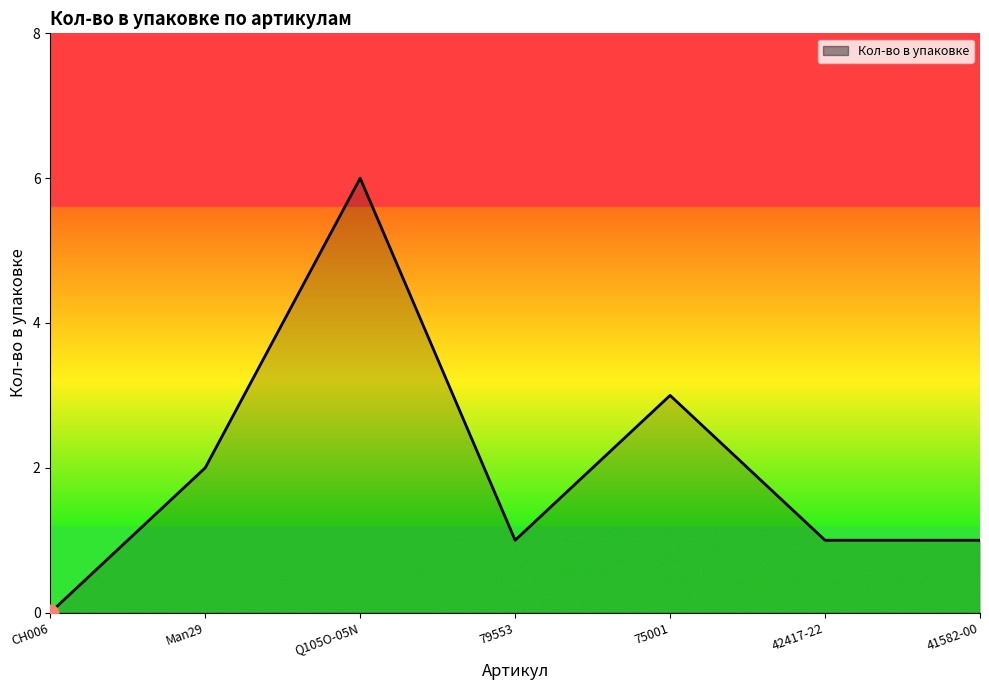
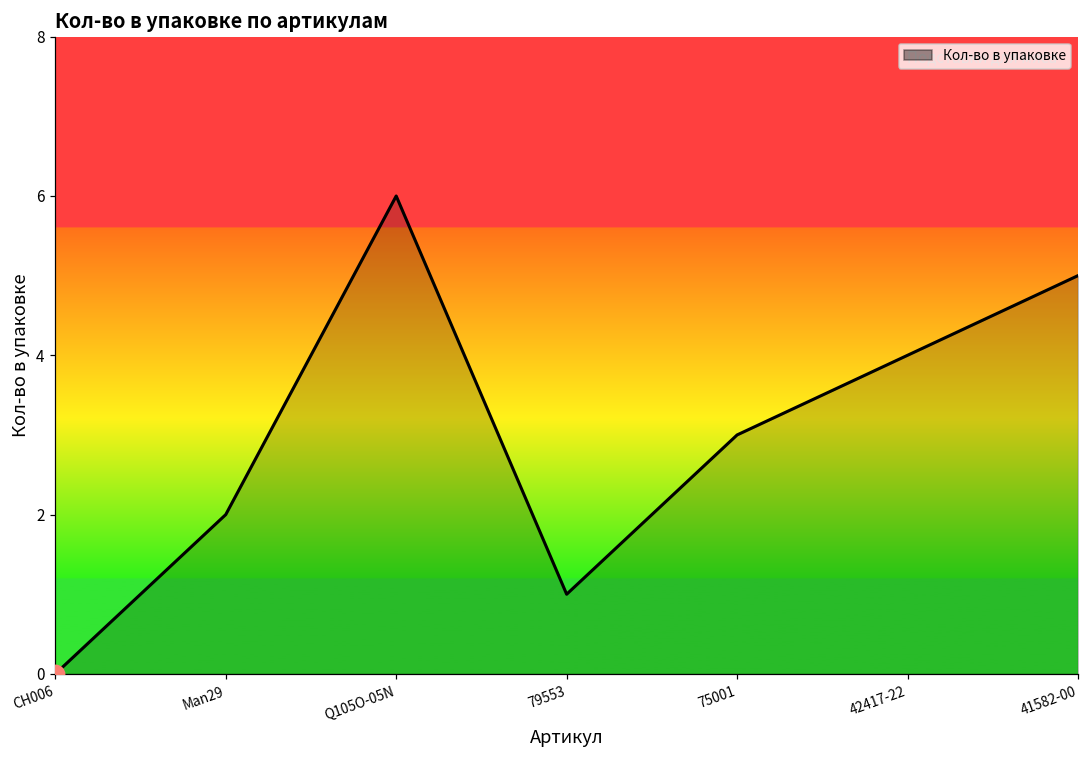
  {
    "Кол-во в упаковке": {
      "Man29": 2,
      "Q105O-05N": 6,
      "79553": 1,
      "75001": 3,
-     "42417-22": 1,
-     "41582-00": 1
+     "42417-22": 4,
+     "41582-00": 5
    }
  }
